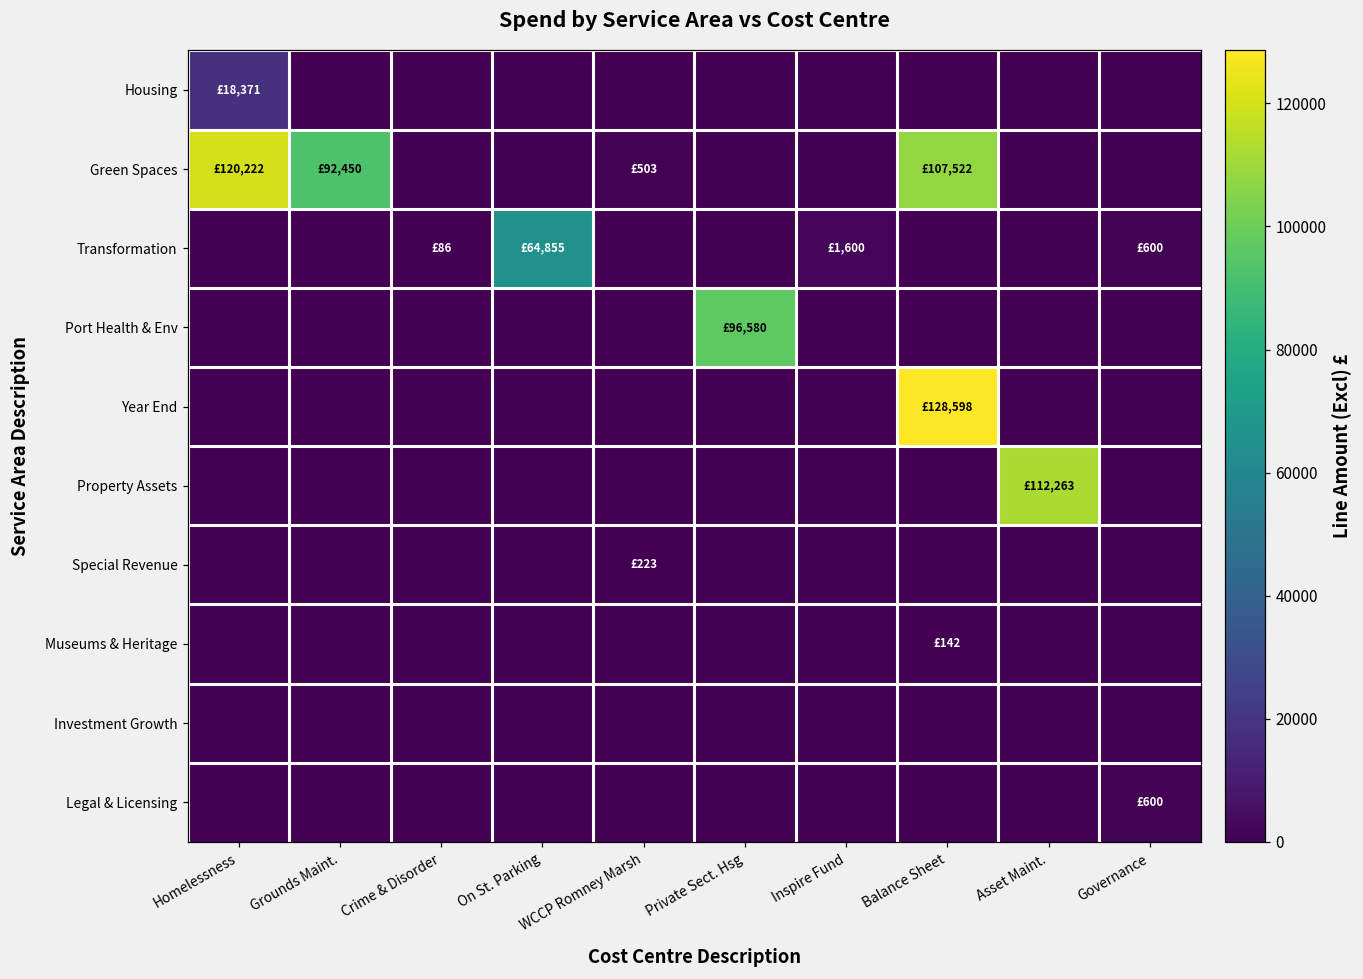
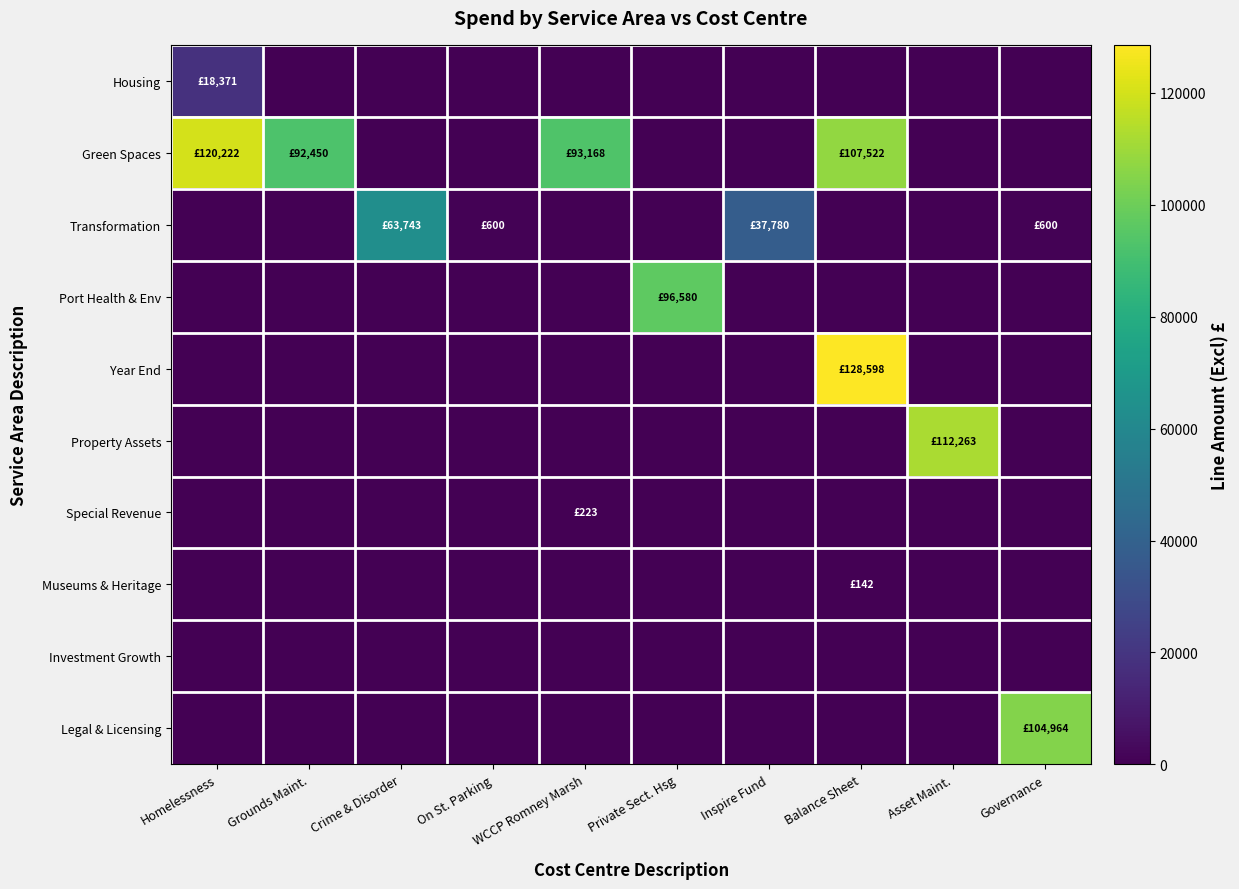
  {
    "Housing": {
      "Homelessness": "£18,371"
    },
    "Green Spaces": {
      "Homelessness": "£120,222",
      "Grounds Maint.": "£92,450",
-     "WCCP Romney Marsh": "£503",
+     "WCCP Romney Marsh": "£93,168",
      "Balance Sheet": "£107,522"
    },
    "Transformation": {
-     "Crime & Disorder": "£86",
-     "On St. Parking": "£64,855",
-     "Inspire Fund": "£1,600",
+     "Crime & Disorder": "£63,743",
+     "On St. Parking": "£600",
+     "Inspire Fund": "£37,780",
      "Governance": "£600"
    },
    "Port Health & Env": {
      "Private Sect. Hsg": "£96,580"
    },
    "Year End": {
      "Balance Sheet": "£128,598"
    },
    "Property Assets": {
      "Asset Maint.": "£112,263"
    },
    "Special Revenue": {
      "WCCP Romney Marsh": "£223"
    },
    "Museums & Heritage": {
      "Balance Sheet": "£142"
    },
    "Legal & Licensing": {
-     "Governance": "£600"
+     "Governance": "£104,964"
    }
  }
